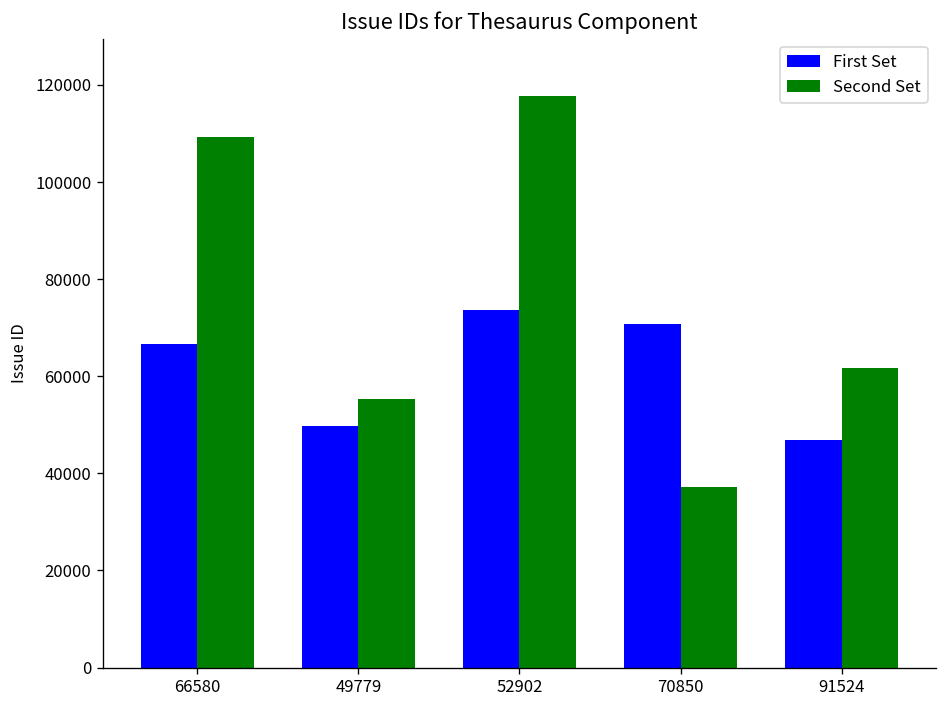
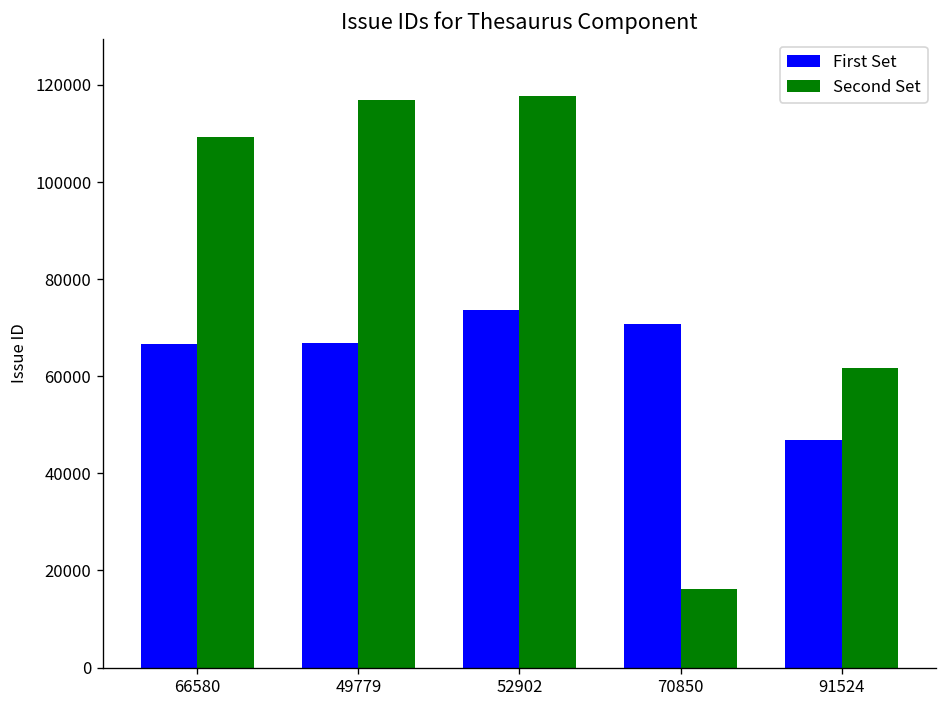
  {
    "First Set": {
      "66580": 67000,
-     "49779": 50000,
+     "49779": 67000,
      "52902": 74000,
      "70850": 71000,
      "91524": 47000
    },
    "Second Set": {
      "66580": 109000,
-     "49779": 55000,
+     "49779": 117000,
      "52902": 118000,
-     "70850": 37000,
+     "70850": 16000,
      "91524": 62000
    }
  }
